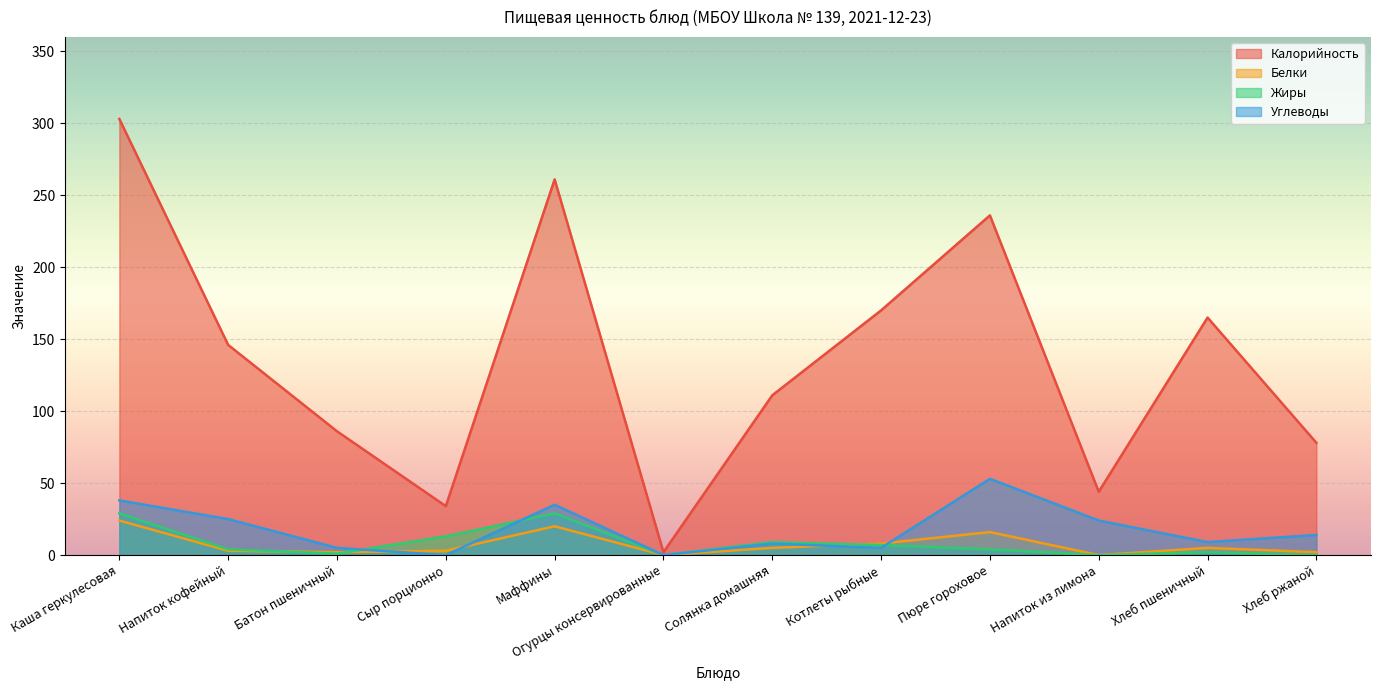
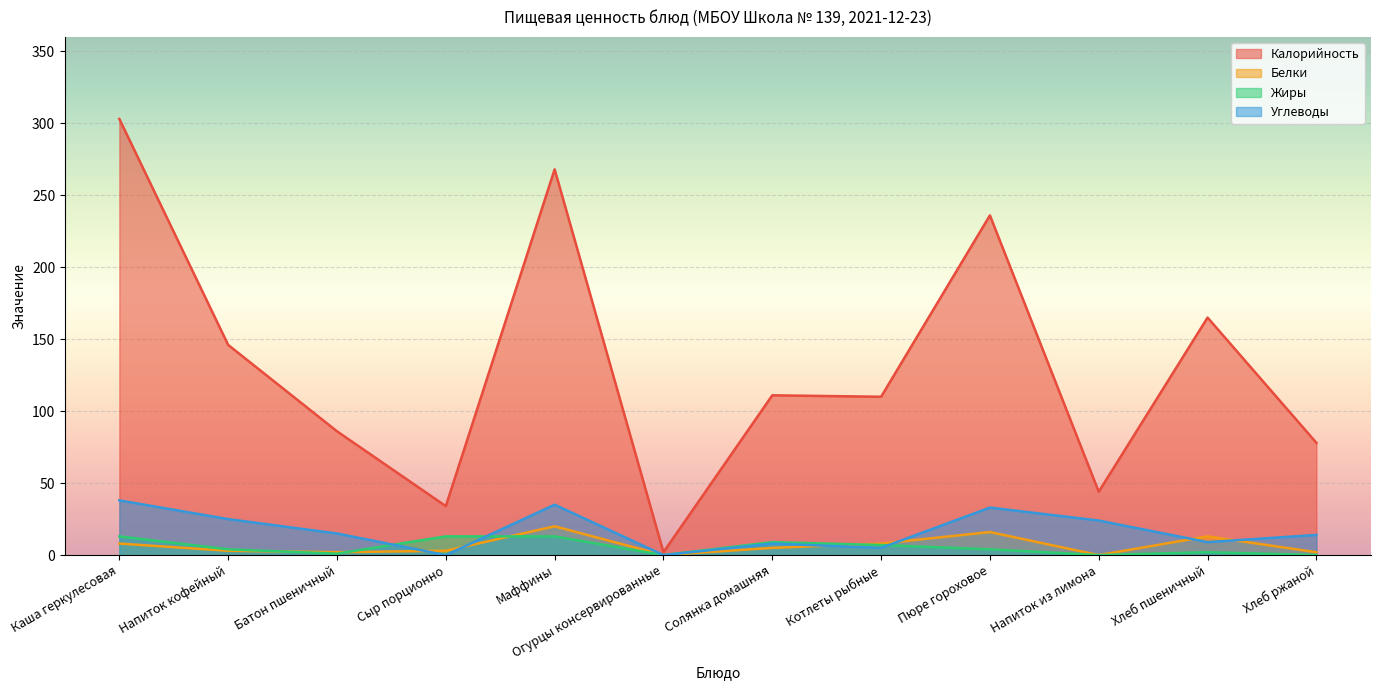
  {
    "Калорийность": {
      "Каша геркулесовая": 303,
      "Напиток кофейный": 146,
      "Батон пшеничный": 86,
      "Сыр порционно": 34,
-     "Маффины": 261,
+     "Маффины": 268,
      "Огурцы консервированные": 2,
      "Солянка домашняя": 111,
-     "Котлеты рыбные": 170,
+     "Котлеты рыбные": 110,
      "Пюре гороховое": 236,
      "Напиток из лимона": 44,
      "Хлеб пшеничный": 165,
      "Хлеб ржаной": 78
    },
    "Белки": {
-     "Каша геркулесовая": 24,
+     "Каша геркулесовая": 8,
      "Сыр порционно": 3,
      "Маффины": 20,
      "Солянка домашняя": 5,
      "Пюре гороховое": 16,
-     "Хлеб пшеничный": 5,
+     "Хлеб пшеничный": 13,
      "Хлеб ржаной": 2
    },
    "Жиры": {
-     "Каша геркулесовая": 29,
+     "Каша геркулесовая": 13,
      "Сыр порционно": 13,
-     "Маффины": 29,
+     "Маффины": 13,
      "Пюре гороховое": 4,
      "Хлеб пшеничный": 2,
      "Хлеб ржаной": 0
    },
    "Углеводы": {
      "Каша геркулесовая": 38,
      "Напиток кофейный": 25,
-     "Батон пшеничный": 5,
+     "Батон пшеничный": 15,
      "Сыр порционно": 0,
      "Маффины": 35,
      "Котлеты рыбные": 5,
-     "Пюре гороховое": 53,
+     "Пюре гороховое": 33,
      "Напиток из лимона": 24,
      "Хлеб пшеничный": 9,
      "Хлеб ржаной": 14
    }
  }
